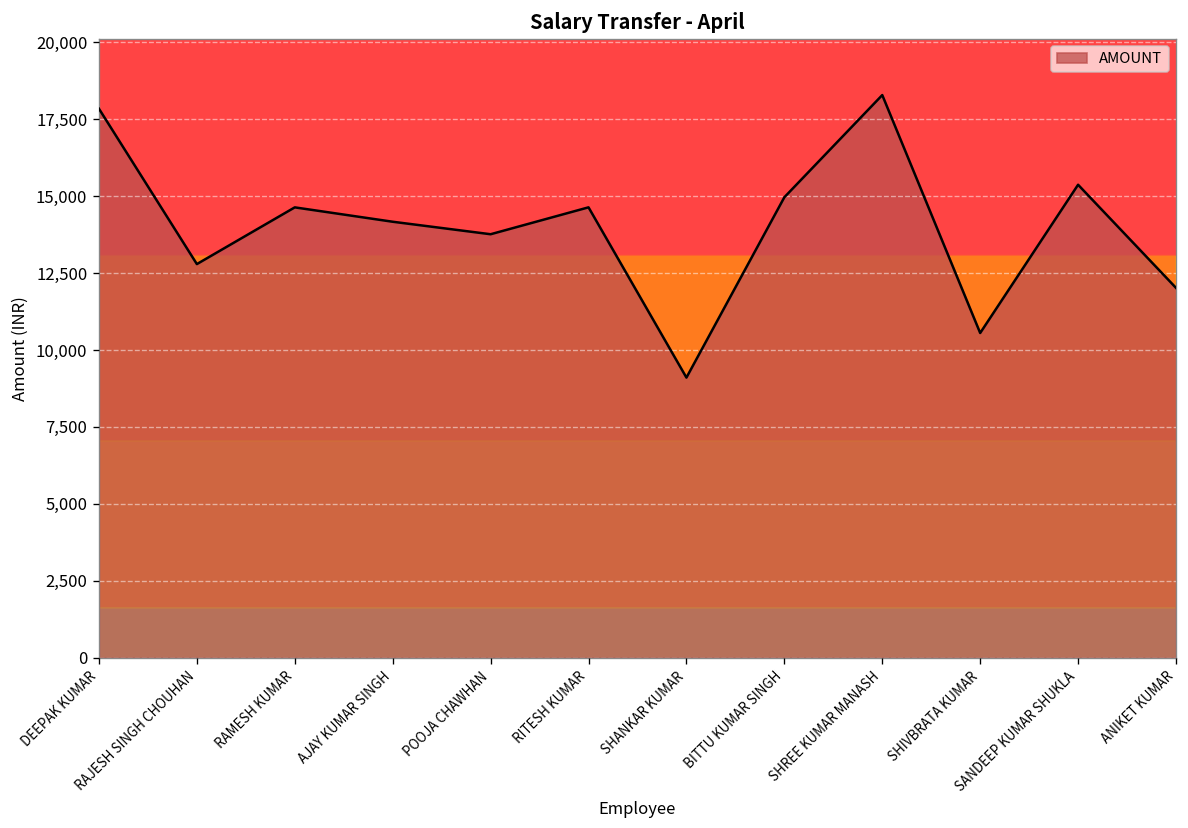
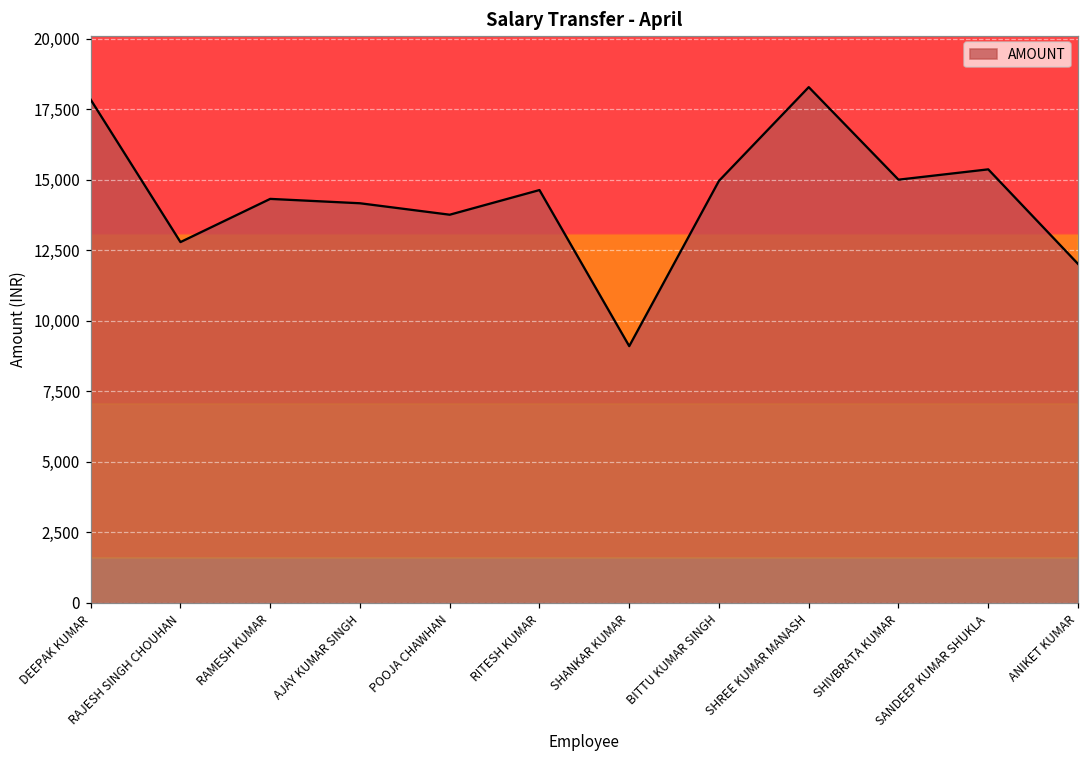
  {
    "DEEPAK KUMAR": "17,800",
    "RAJESH SINGH CHOUHAN": "12,800",
-   "RAMESH KUMAR": "14,600",
+   "RAMESH KUMAR": "14,300",
    "AJAY KUMAR SINGH": "14,200",
    "POOJA CHAWHAN": "13,800",
    "RITESH KUMAR": "14,600",
    "SHANKAR KUMAR": "9,100",
    "BITTU KUMAR SINGH": "15,000",
    "SHREE KUMAR MANASH": "18,300",
-   "SHIVBRATA KUMAR": "10,600",
+   "SHIVBRATA KUMAR": "15,000",
    "SANDEEP KUMAR SHUKLA": "15,400",
    "ANIKET KUMAR": "12,000"
  }
